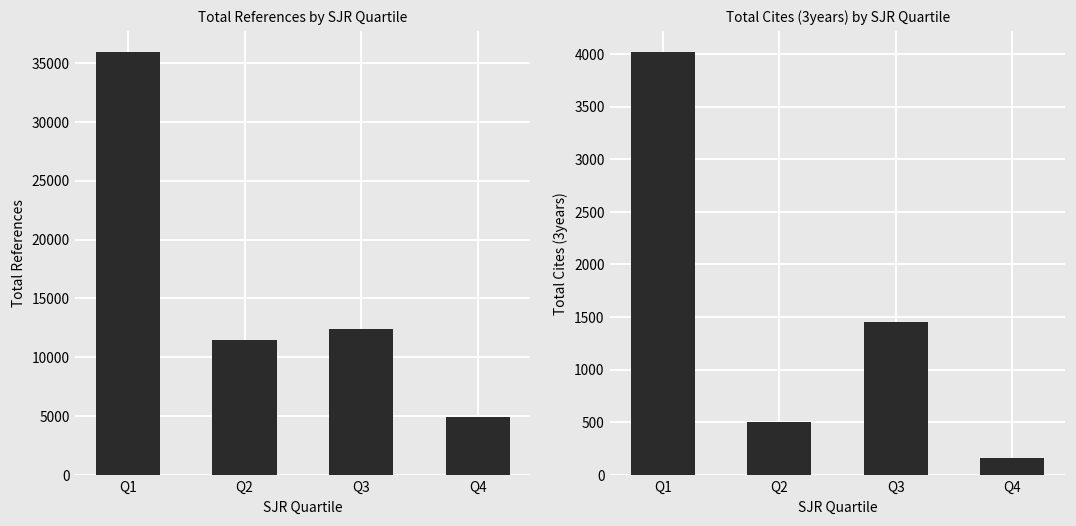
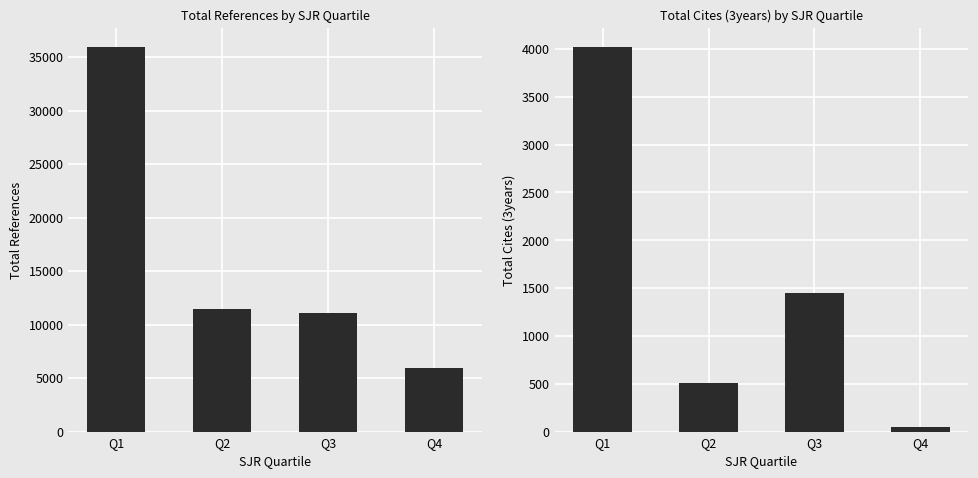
  {
    "Total References by SJR Quartile": {
      "Q1": 35900,
      "Q2": 11500,
-     "Q3": 12400,
-     "Q4": 4900
+     "Q3": 11100,
+     "Q4": 5900
    },
    "Total Cites (3years) by SJR Quartile": {
      "Q1": 4000,
      "Q2": 500,
      "Q3": 1500,
-     "Q4": 200
+     "Q4": 0
    }
  }
